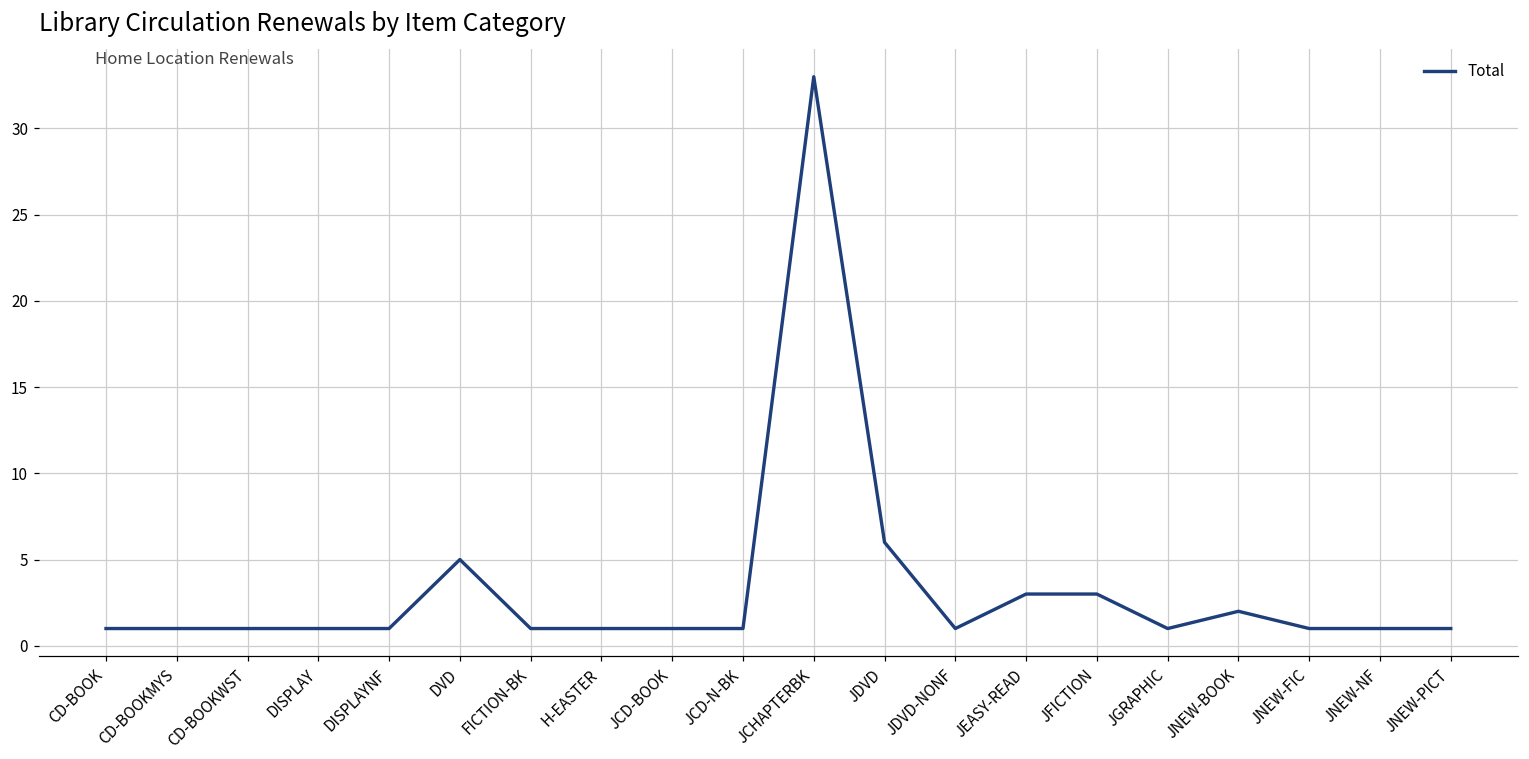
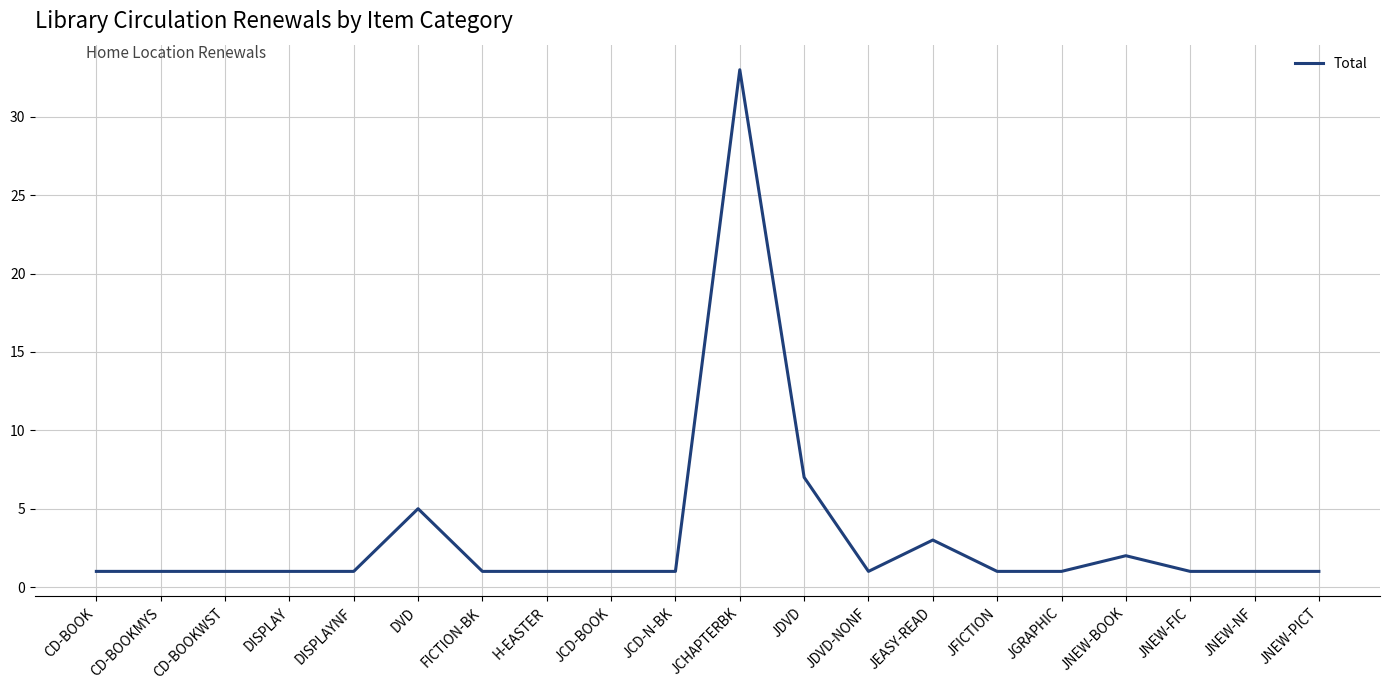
  {
    "CD-BOOK": 1,
    "CD-BOOKMYS": 1,
    "CD-BOOKWST": 1,
    "DISPLAY": 1,
    "DISPLAYNF": 1,
    "DVD": 5,
    "FICTION-BK": 1,
    "H-EASTER": 1,
    "JCD-BOOK": 1,
    "JCD-N-BK": 1,
    "JCHAPTERBK": 33,
-   "JDVD": 6,
+   "JDVD": 7,
    "JDVD-NONF": 1,
    "JEASY-READ": 3,
-   "JFICTION": 3,
+   "JFICTION": 1,
    "JGRAPHIC": 1,
    "JNEW-BOOK": 2,
    "JNEW-FIC": 1,
    "JNEW-NF": 1,
    "JNEW-PICT": 1
  }
